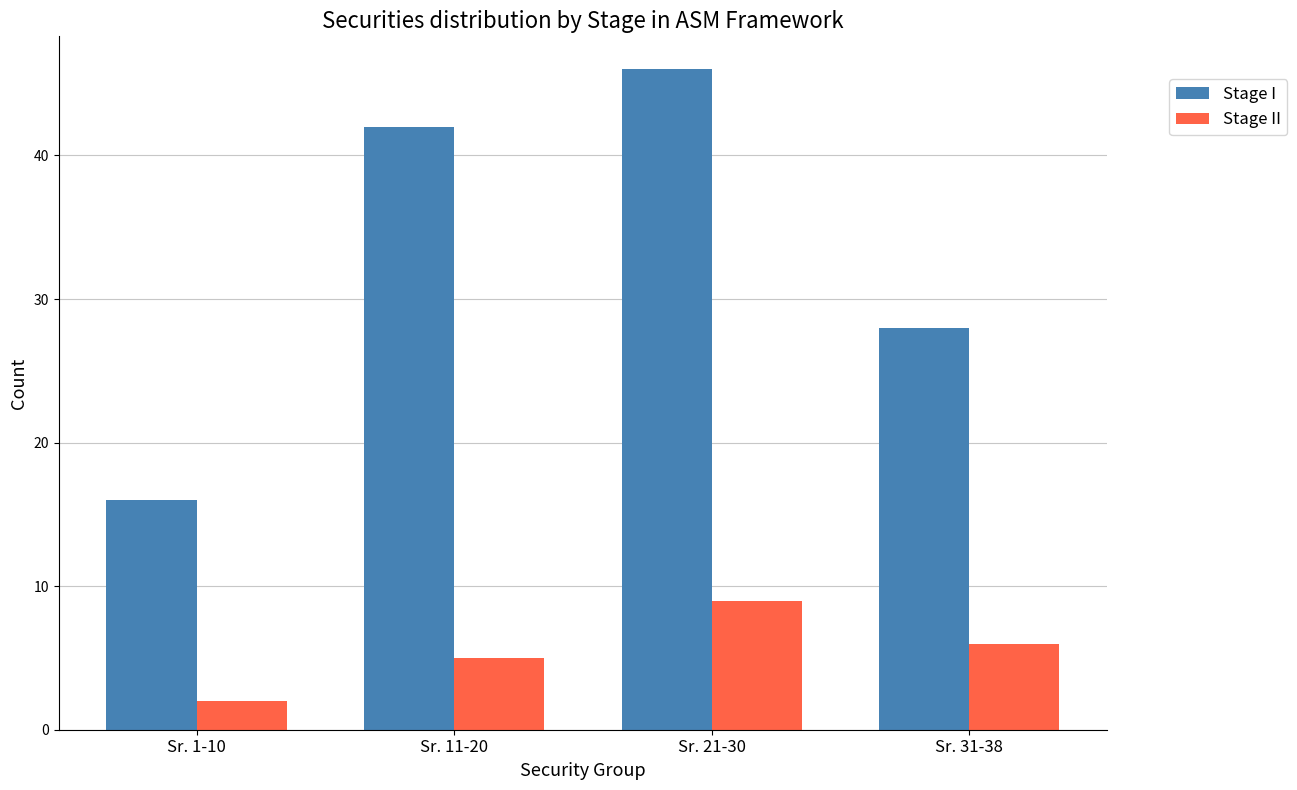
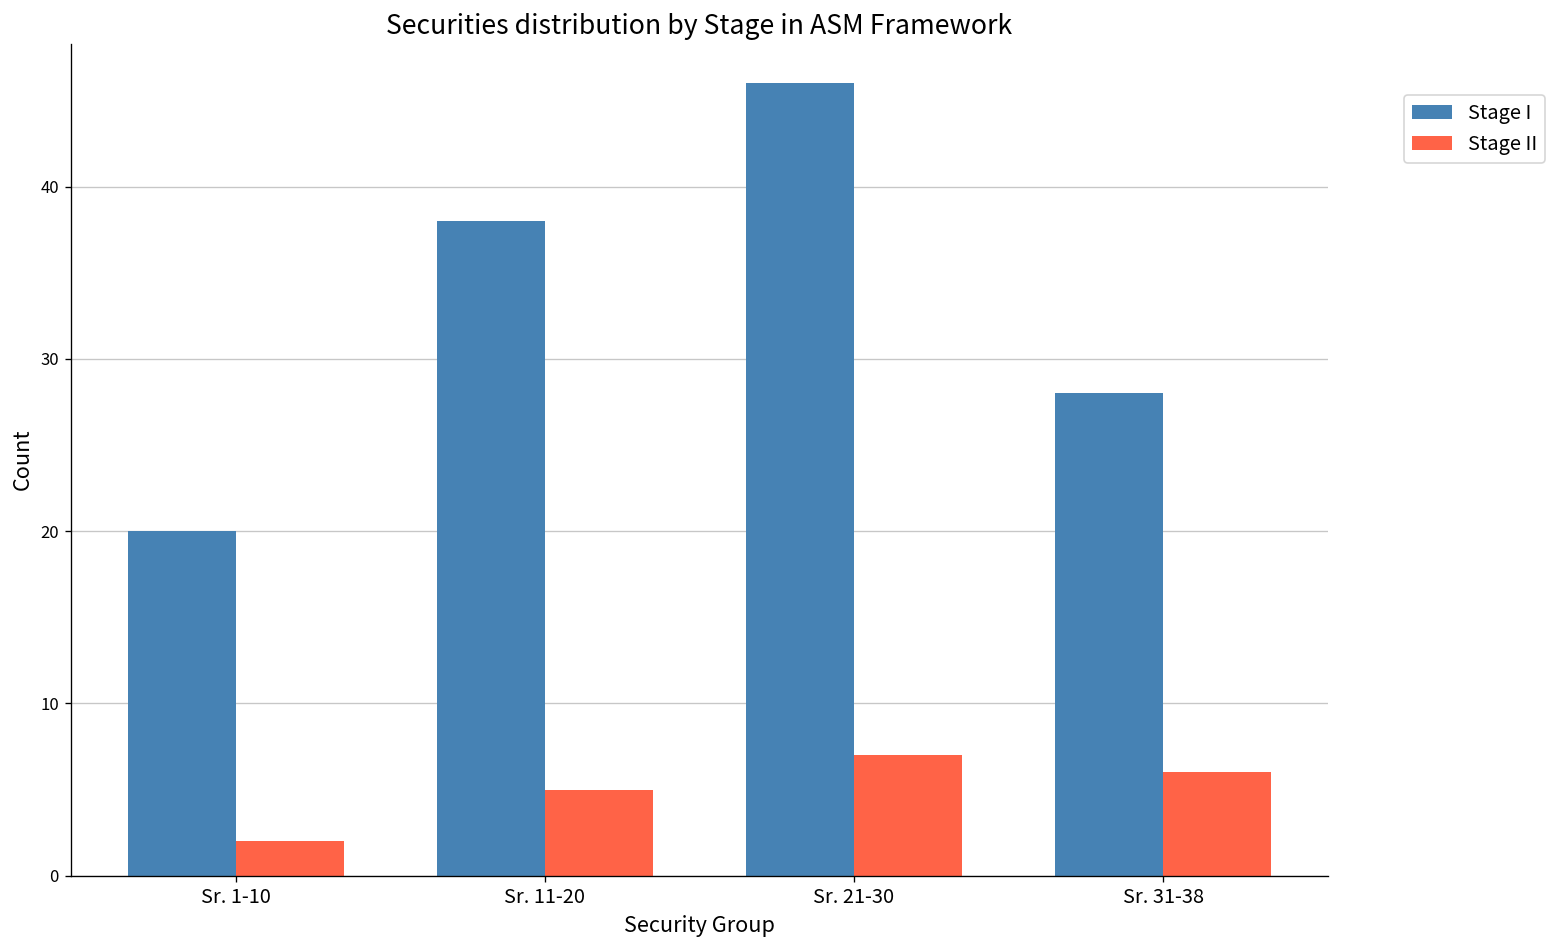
  {
    "Stage I": {
-     "Sr. 1-10": 16,
-     "Sr. 11-20": 42,
+     "Sr. 1-10": 20,
+     "Sr. 11-20": 38,
      "Sr. 21-30": 46,
      "Sr. 31-38": 28
    },
    "Stage II": {
      "Sr. 1-10": 2,
      "Sr. 11-20": 5,
-     "Sr. 21-30": 9,
+     "Sr. 21-30": 7,
      "Sr. 31-38": 6
    }
  }
